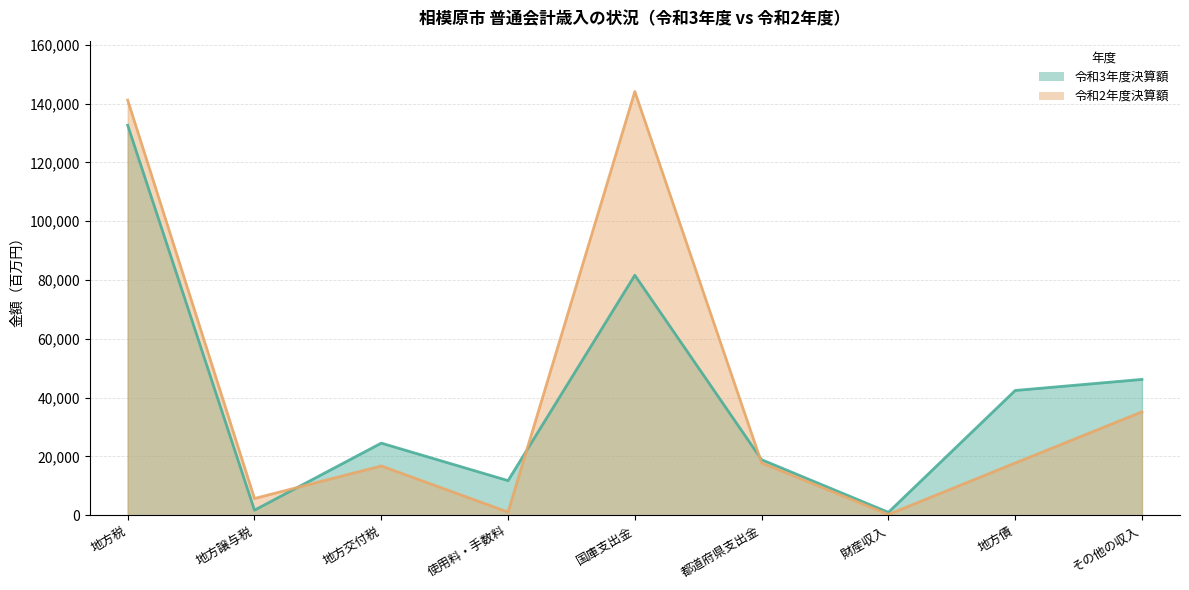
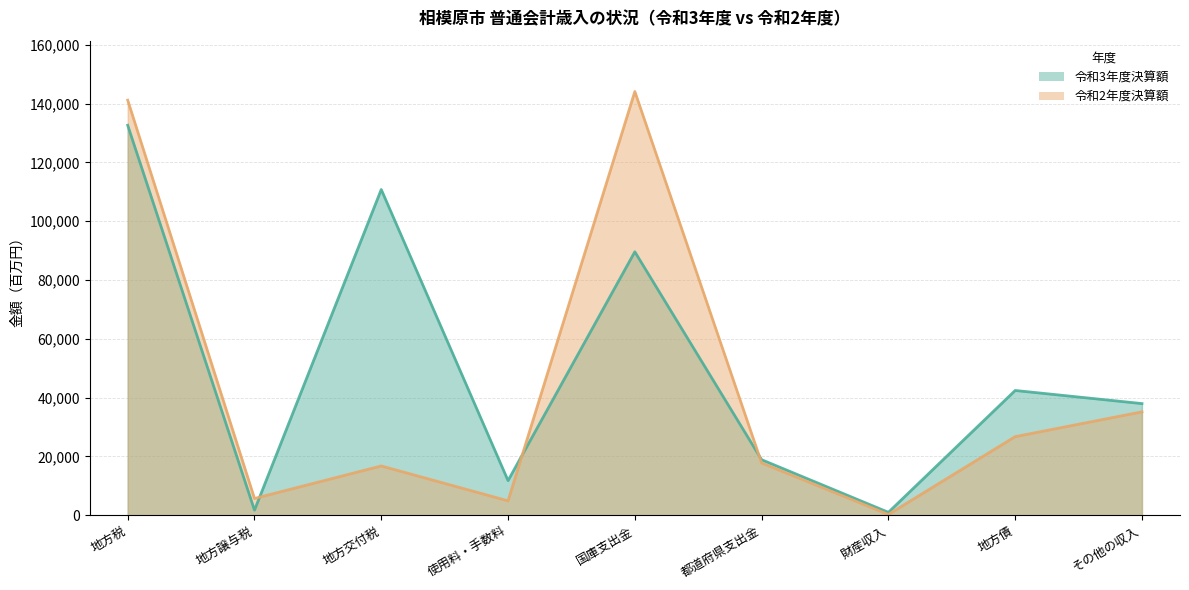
  {
    "令和3年度決算額": {
      "地方税": "133,000",
      "地方譲与税": "2,000",
-     "地方交付税": "25,000",
+     "地方交付税": "111,000",
      "使用料・手数料": "12,000",
-     "国庫支出金": "82,000",
+     "国庫支出金": "90,000",
      "都道府県支出金": "19,000",
      "地方債": "42,000",
-     "その他の収入": "46,000"
+     "その他の収入": "38,000"
    },
    "令和2年度決算額": {
      "地方税": "141,000",
      "地方譲与税": "6,000",
      "地方交付税": "17,000",
-     "使用料・手数料": "1,000",
+     "使用料・手数料": "5,000",
      "国庫支出金": "144,000",
      "都道府県支出金": "18,000",
-     "地方債": "18,000",
+     "地方債": "27,000",
      "その他の収入": "35,000"
    }
  }
